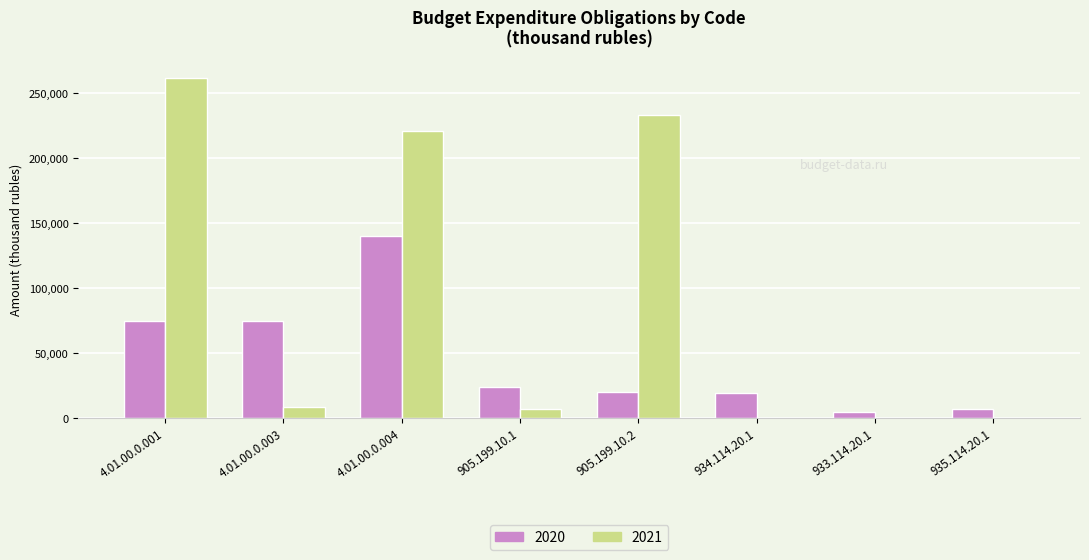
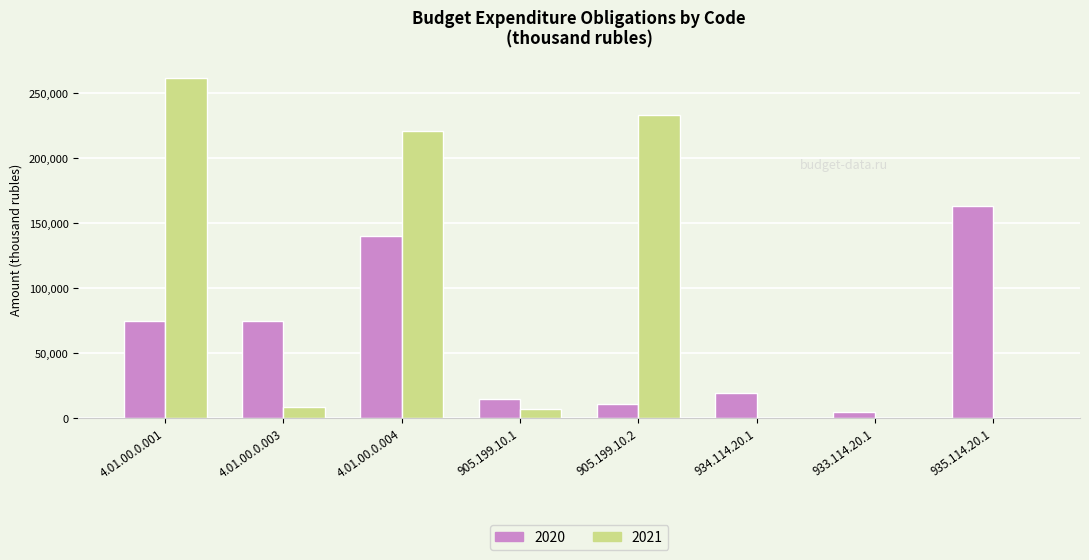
  {
    "2020": {
      "4.01.00.0.001": "74,000",
      "4.01.00.0.003": "74,000",
      "4.01.00.0.004": "140,000",
-     "905.199.10.1": "24,000",
-     "905.199.10.2": "20,000",
+     "905.199.10.1": "15,000",
+     "905.199.10.2": "11,000",
      "934.114.20.1": "19,000",
      "933.114.20.1": "4,000",
-     "935.114.20.1": "7,000"
+     "935.114.20.1": "163,000"
    },
    "2021": {
      "4.01.00.0.001": "262,000",
      "4.01.00.0.003": "9,000",
      "4.01.00.0.004": "221,000",
      "905.199.10.1": "7,000",
      "905.199.10.2": "233,000",
      "934.114.20.1": "0",
      "933.114.20.1": "0",
      "935.114.20.1": "0"
    }
  }
